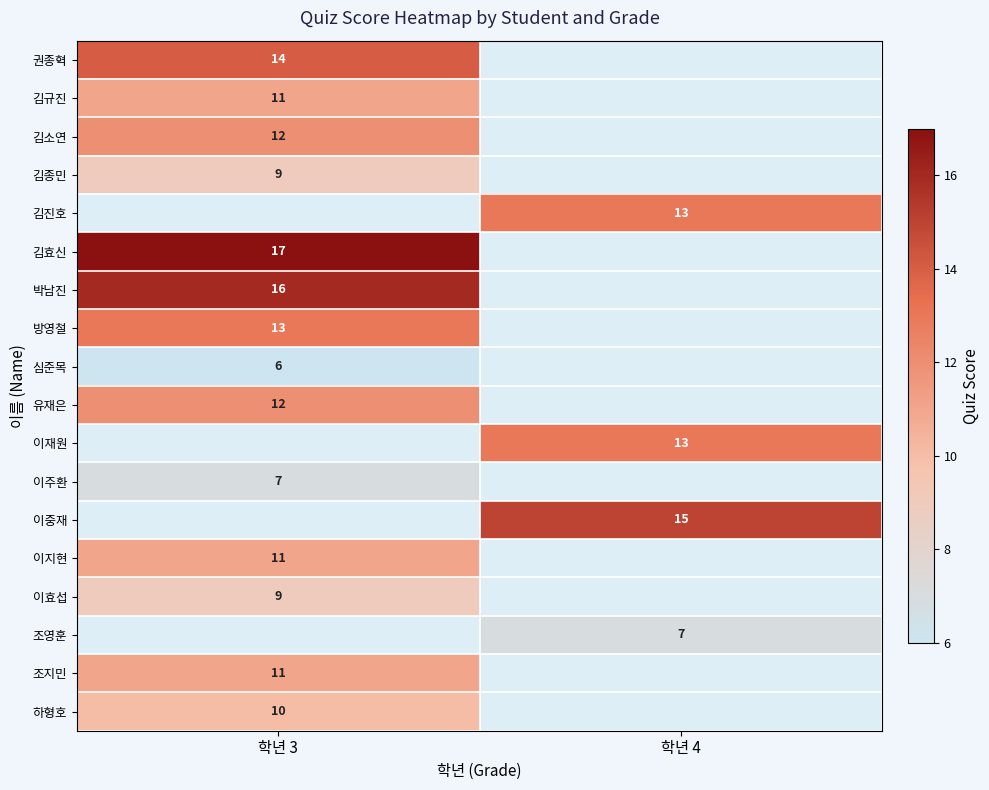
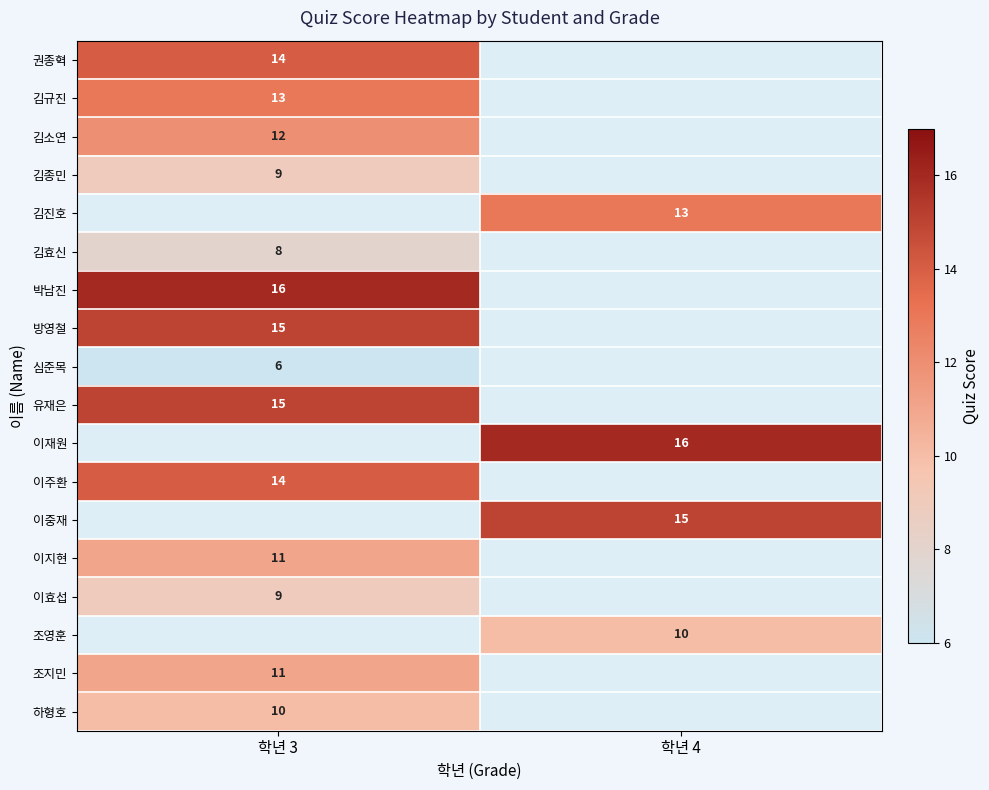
  {
    "권종혁": {
      "학년 3": 14
    },
    "김규진": {
-     "학년 3": 11
+     "학년 3": 13
    },
    "김소연": {
      "학년 3": 12
    },
    "김종민": {
      "학년 3": 9
    },
    "김진호": {
      "학년 4": 13
    },
    "김효신": {
-     "학년 3": 17
+     "학년 3": 8
    },
    "박남진": {
      "학년 3": 16
    },
    "방영철": {
-     "학년 3": 13
+     "학년 3": 15
    },
    "심준목": {
      "학년 3": 6
    },
    "유재은": {
-     "학년 3": 12
+     "학년 3": 15
    },
    "이재원": {
-     "학년 4": 13
+     "학년 4": 16
    },
    "이주환": {
-     "학년 3": 7
+     "학년 3": 14
    },
    "이중재": {
      "학년 4": 15
    },
    "이지현": {
      "학년 3": 11
    },
    "이효섭": {
      "학년 3": 9
    },
    "조영훈": {
-     "학년 4": 7
+     "학년 4": 10
    },
    "조지민": {
      "학년 3": 11
    },
    "하형호": {
      "학년 3": 10
    }
  }
